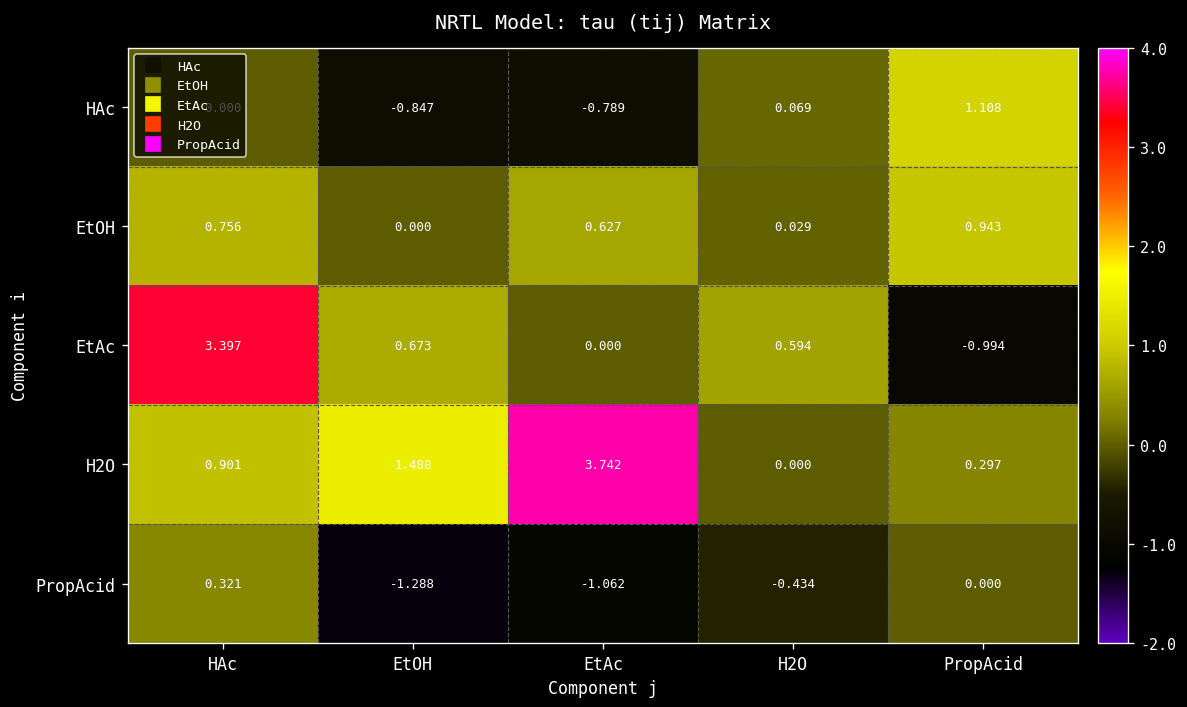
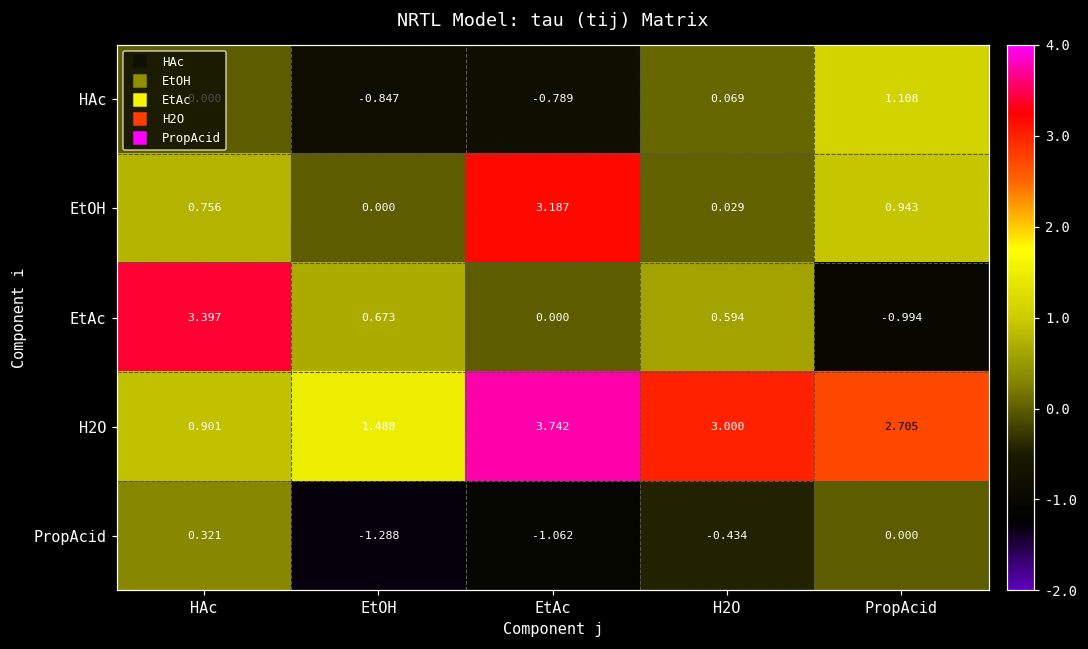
  {
    "HAc": {
      "EtOH": -0.847,
      "EtAc": -0.789,
      "H2O": 0.069,
      "PropAcid": 1.108
    },
    "EtOH": {
      "HAc": 0.756,
      "EtOH": 0.000,
-     "EtAc": 0.627,
+     "EtAc": 3.187,
      "H2O": 0.029,
      "PropAcid": 0.943
    },
    "EtAc": {
      "HAc": 3.397,
      "EtOH": 0.673,
      "EtAc": 0.000,
      "H2O": 0.594,
      "PropAcid": -0.994
    },
    "H2O": {
      "HAc": 0.901,
      "EtOH": 1.488,
      "EtAc": 3.742,
-     "H2O": 0.000,
-     "PropAcid": 0.297
+     "H2O": 3.000,
+     "PropAcid": 2.705
    },
    "PropAcid": {
      "HAc": 0.321,
      "EtOH": -1.288,
      "EtAc": -1.062,
      "H2O": -0.434,
      "PropAcid": 0.000
    }
  }
